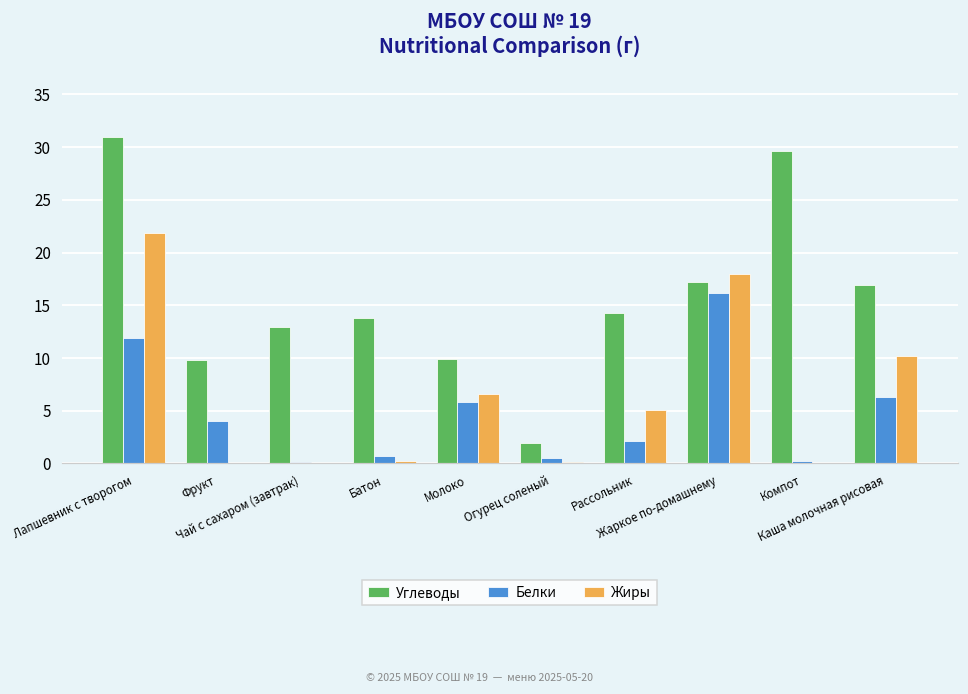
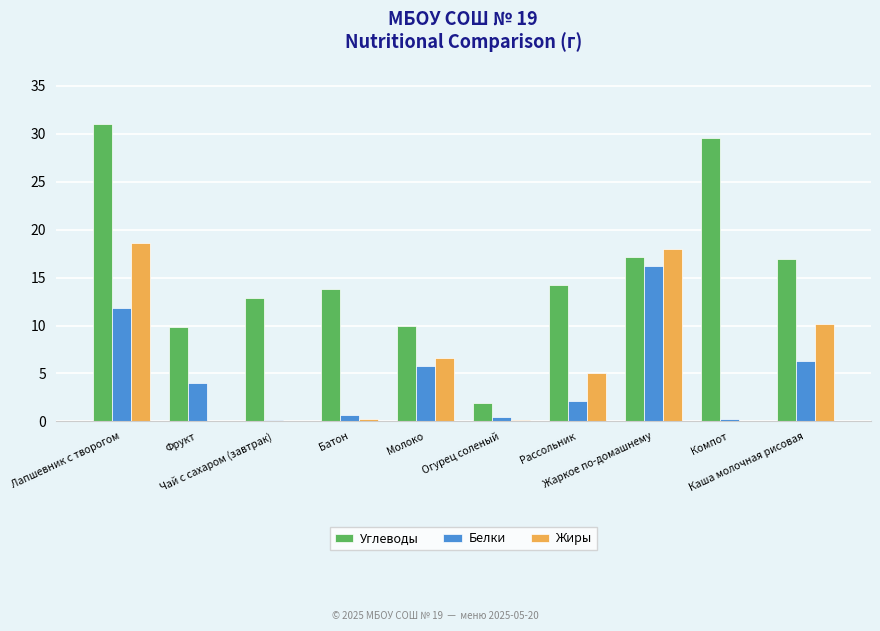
  {
    "Углеводы": {
      "Лапшевник с творогом": 31,
      "Фрукт": 10,
      "Чай с сахаром (завтрак)": 13,
      "Батон": 14,
      "Молоко": 10,
      "Огурец соленый": 2,
      "Рассольник": 14,
      "Жаркое по-домашнему": 17,
      "Компот": 30,
      "Каша молочная рисовая": 17
    },
    "Белки": {
      "Лапшевник с творогом": 12,
      "Фрукт": 4,
      "Батон": 1,
      "Молоко": 6,
      "Огурец соленый": 0,
      "Рассольник": 2,
      "Жаркое по-домашнему": 16,
      "Каша молочная рисовая": 6
    },
    "Жиры": {
-     "Лапшевник с творогом": 22,
+     "Лапшевник с творогом": 19,
      "Фрукт": 0,
      "Чай с сахаром (завтрак)": 0,
      "Молоко": 7,
      "Рассольник": 5,
      "Жаркое по-домашнему": 18,
      "Компот": 0,
      "Каша молочная рисовая": 10
    }
  }
